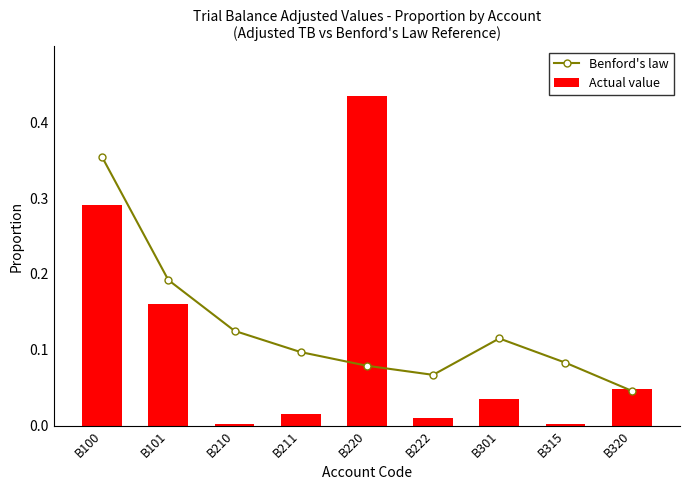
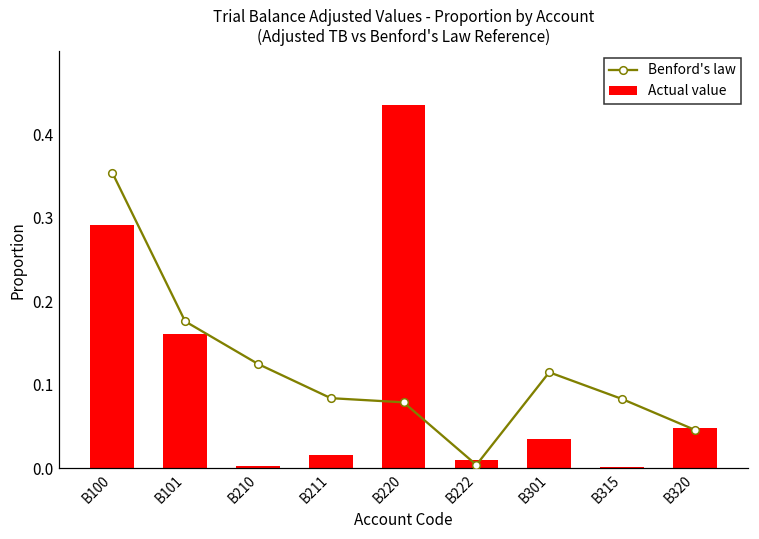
  {
    "Benford's law": {
      "B100": 0.35,
-     "B101": 0.19,
+     "B101": 0.18,
      "B210": 0.13,
-     "B211": 0.10,
+     "B211": 0.08,
      "B220": 0.08,
-     "B222": 0.07,
+     "B222": 0.00,
      "B301": 0.12,
      "B315": 0.08,
      "B320": 0.05
    },
    "Actual value": {
      "B100": 0.29,
      "B101": 0.16,
      "B211": 0.02,
      "B220": 0.43,
      "B222": 0.01,
      "B301": 0.03,
      "B320": 0.05
    }
  }
